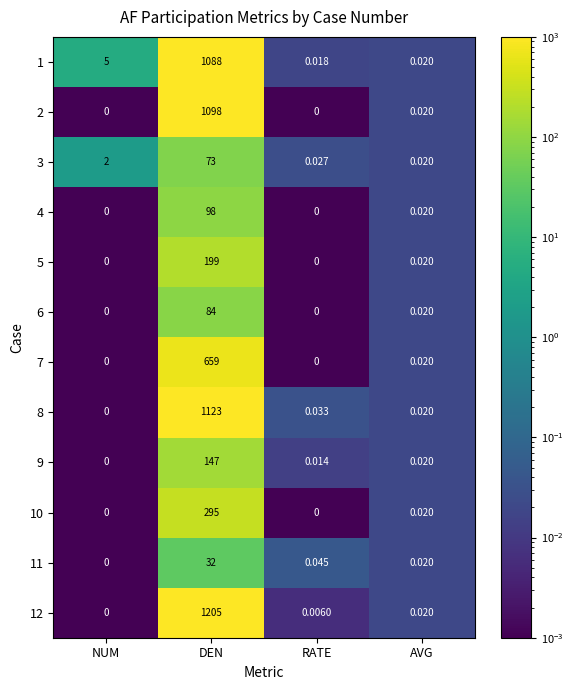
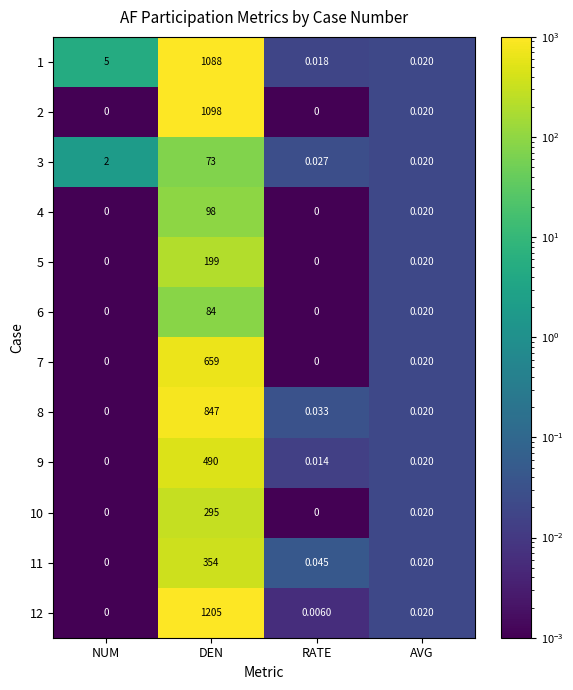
  {
    "1": {
      "NUM": 5,
      "DEN": 1088,
      "RATE": 0.018,
      "AVG": 0.020
    },
    "2": {
      "NUM": 0,
      "DEN": 1098,
      "RATE": 0,
      "AVG": 0.020
    },
    "3": {
      "NUM": 2,
      "DEN": 73,
      "RATE": 0.027,
      "AVG": 0.020
    },
    "4": {
      "NUM": 0,
      "DEN": 98,
      "RATE": 0,
      "AVG": 0.020
    },
    "5": {
      "NUM": 0,
      "DEN": 199,
      "RATE": 0,
      "AVG": 0.020
    },
    "6": {
      "NUM": 0,
      "DEN": 84,
      "RATE": 0,
      "AVG": 0.020
    },
    "7": {
      "NUM": 0,
      "DEN": 659,
      "RATE": 0,
      "AVG": 0.020
    },
    "8": {
      "NUM": 0,
-     "DEN": 1123,
+     "DEN": 847,
      "RATE": 0.033,
      "AVG": 0.020
    },
    "9": {
      "NUM": 0,
-     "DEN": 147,
+     "DEN": 490,
      "RATE": 0.014,
      "AVG": 0.020
    },
    "10": {
      "NUM": 0,
      "DEN": 295,
      "RATE": 0,
      "AVG": 0.020
    },
    "11": {
      "NUM": 0,
-     "DEN": 32,
+     "DEN": 354,
      "RATE": 0.045,
      "AVG": 0.020
    },
    "12": {
      "NUM": 0,
      "DEN": 1205,
      "RATE": 0.0060,
      "AVG": 0.020
    }
  }
